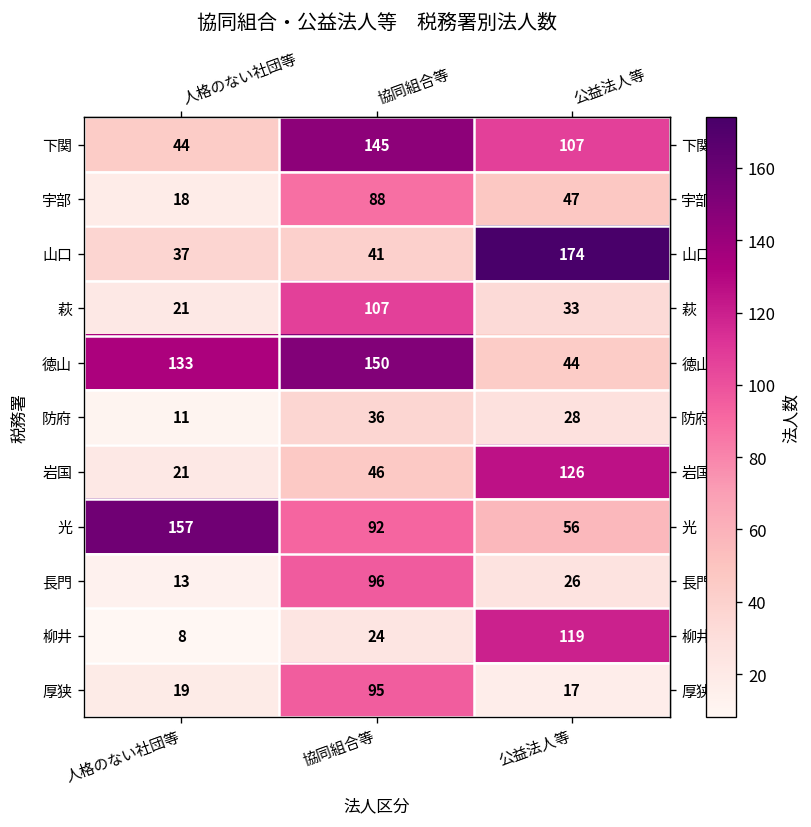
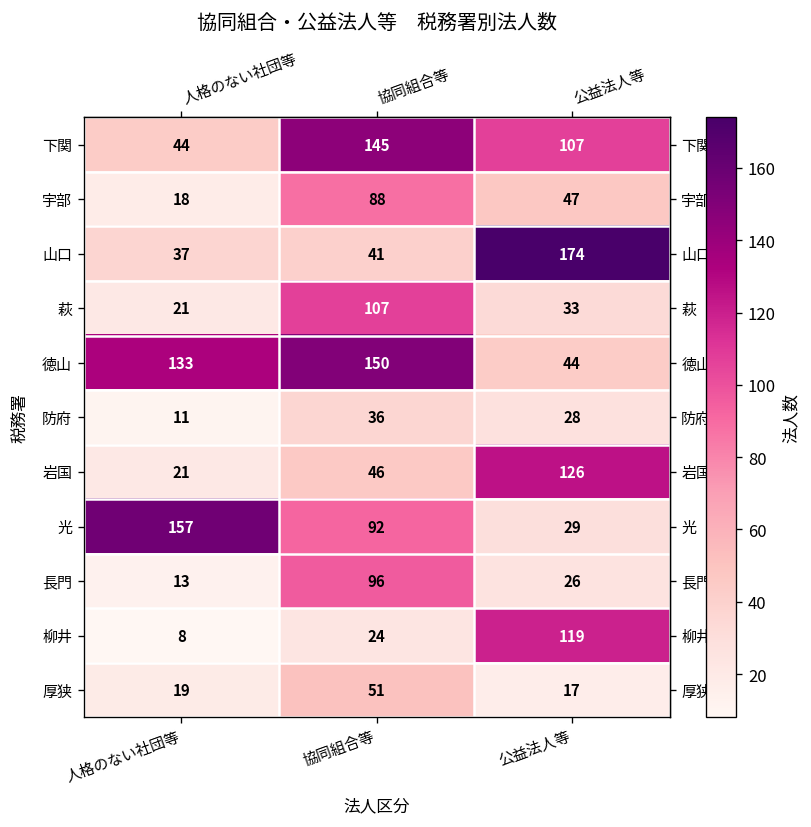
  {
    "下関": {
      "人格のない社団等": 44,
      "協同組合等": 145,
      "公益法人等": 107
    },
    "宇部": {
      "人格のない社団等": 18,
      "協同組合等": 88,
      "公益法人等": 47
    },
    "山口": {
      "人格のない社団等": 37,
      "協同組合等": 41,
      "公益法人等": 174
    },
    "萩": {
      "人格のない社団等": 21,
      "協同組合等": 107,
      "公益法人等": 33
    },
    "徳山": {
      "人格のない社団等": 133,
      "協同組合等": 150,
      "公益法人等": 44
    },
    "防府": {
      "人格のない社団等": 11,
      "協同組合等": 36,
      "公益法人等": 28
    },
    "岩国": {
      "人格のない社団等": 21,
      "協同組合等": 46,
      "公益法人等": 126
    },
    "光": {
      "人格のない社団等": 157,
      "協同組合等": 92,
-     "公益法人等": 56
+     "公益法人等": 29
    },
    "長門": {
      "人格のない社団等": 13,
      "協同組合等": 96,
      "公益法人等": 26
    },
    "柳井": {
      "人格のない社団等": 8,
      "協同組合等": 24,
      "公益法人等": 119
    },
    "厚狭": {
      "人格のない社団等": 19,
-     "協同組合等": 95,
+     "協同組合等": 51,
      "公益法人等": 17
    }
  }
